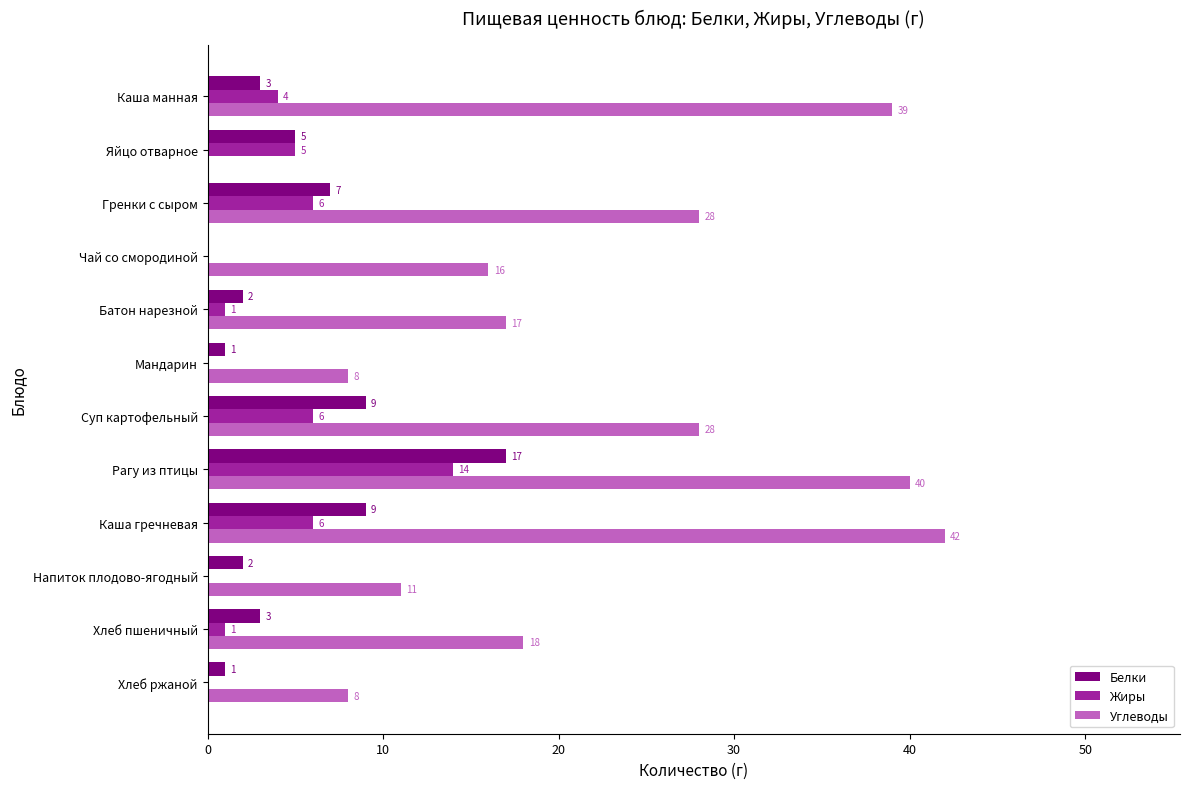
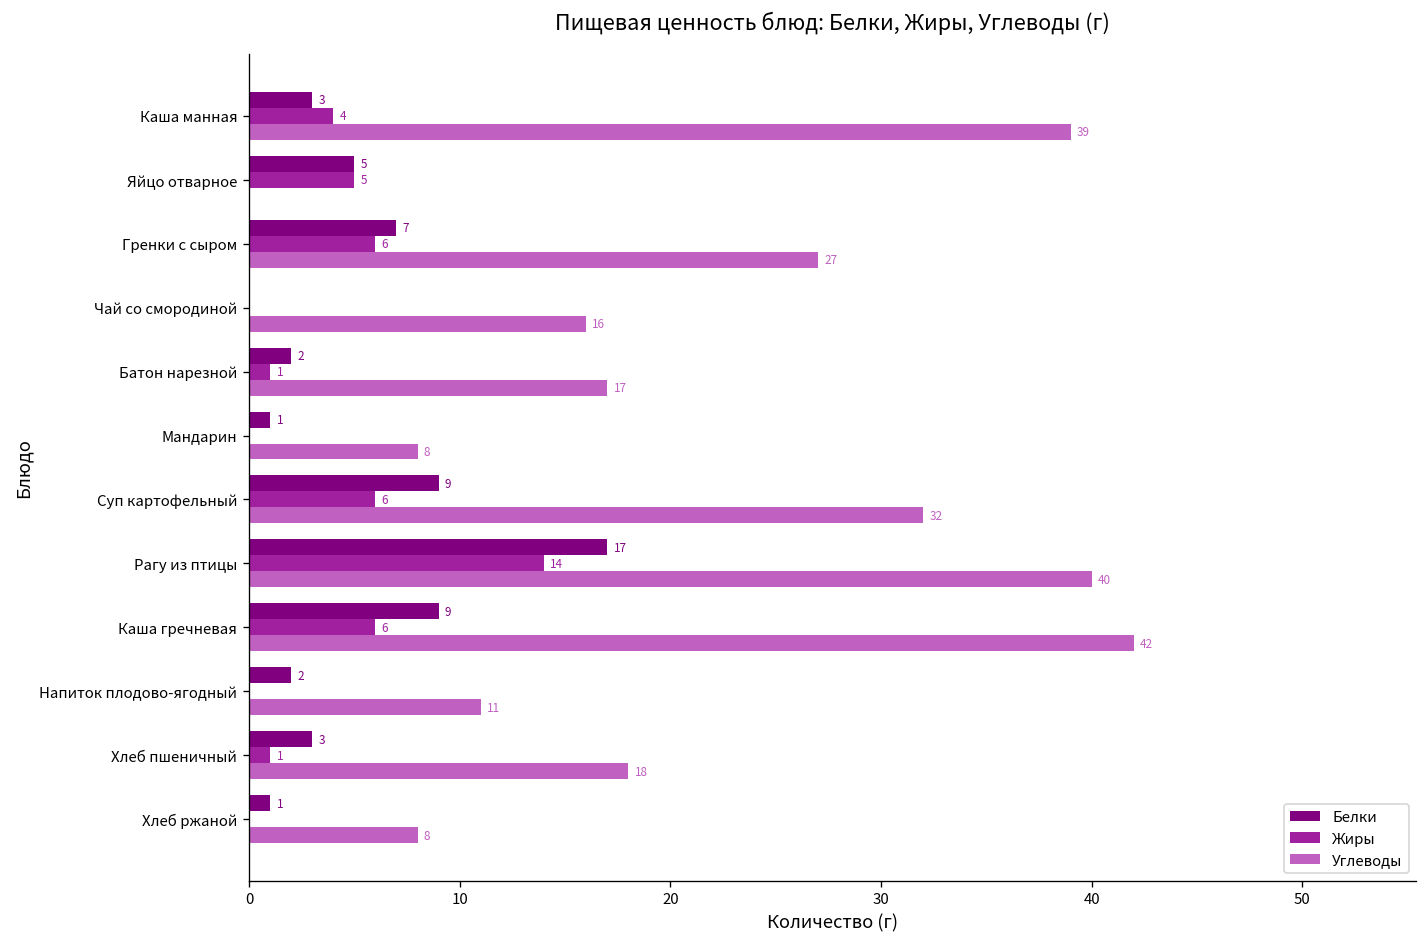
  {
    "Углеводы": {
      "Каша манная": 39,
-     "Гренки с сыром": 28,
+     "Гренки с сыром": 27,
      "Чай со смородиной": 16,
      "Батон нарезной": 17,
      "Мандарин": 8,
-     "Суп картофельный": 28,
+     "Суп картофельный": 32,
      "Рагу из птицы": 40,
      "Каша гречневая": 42,
      "Напиток плодово-ягодный": 11,
      "Хлеб пшеничный": 18,
      "Хлеб ржаной": 8
    }
  }
